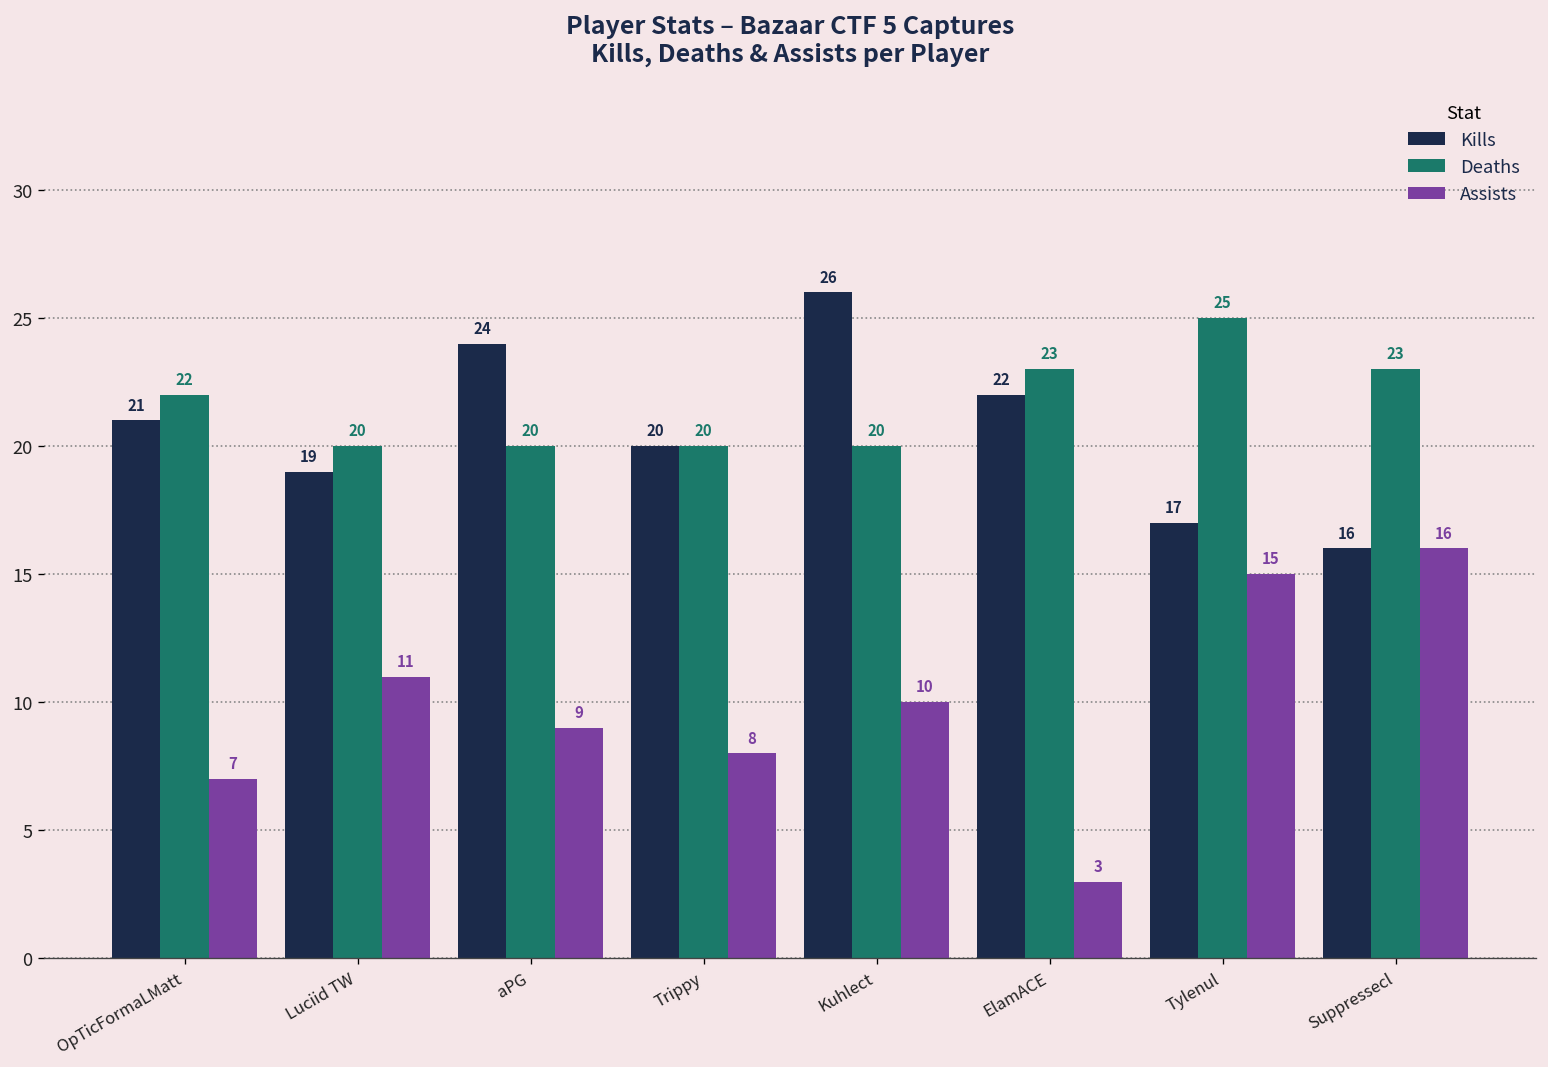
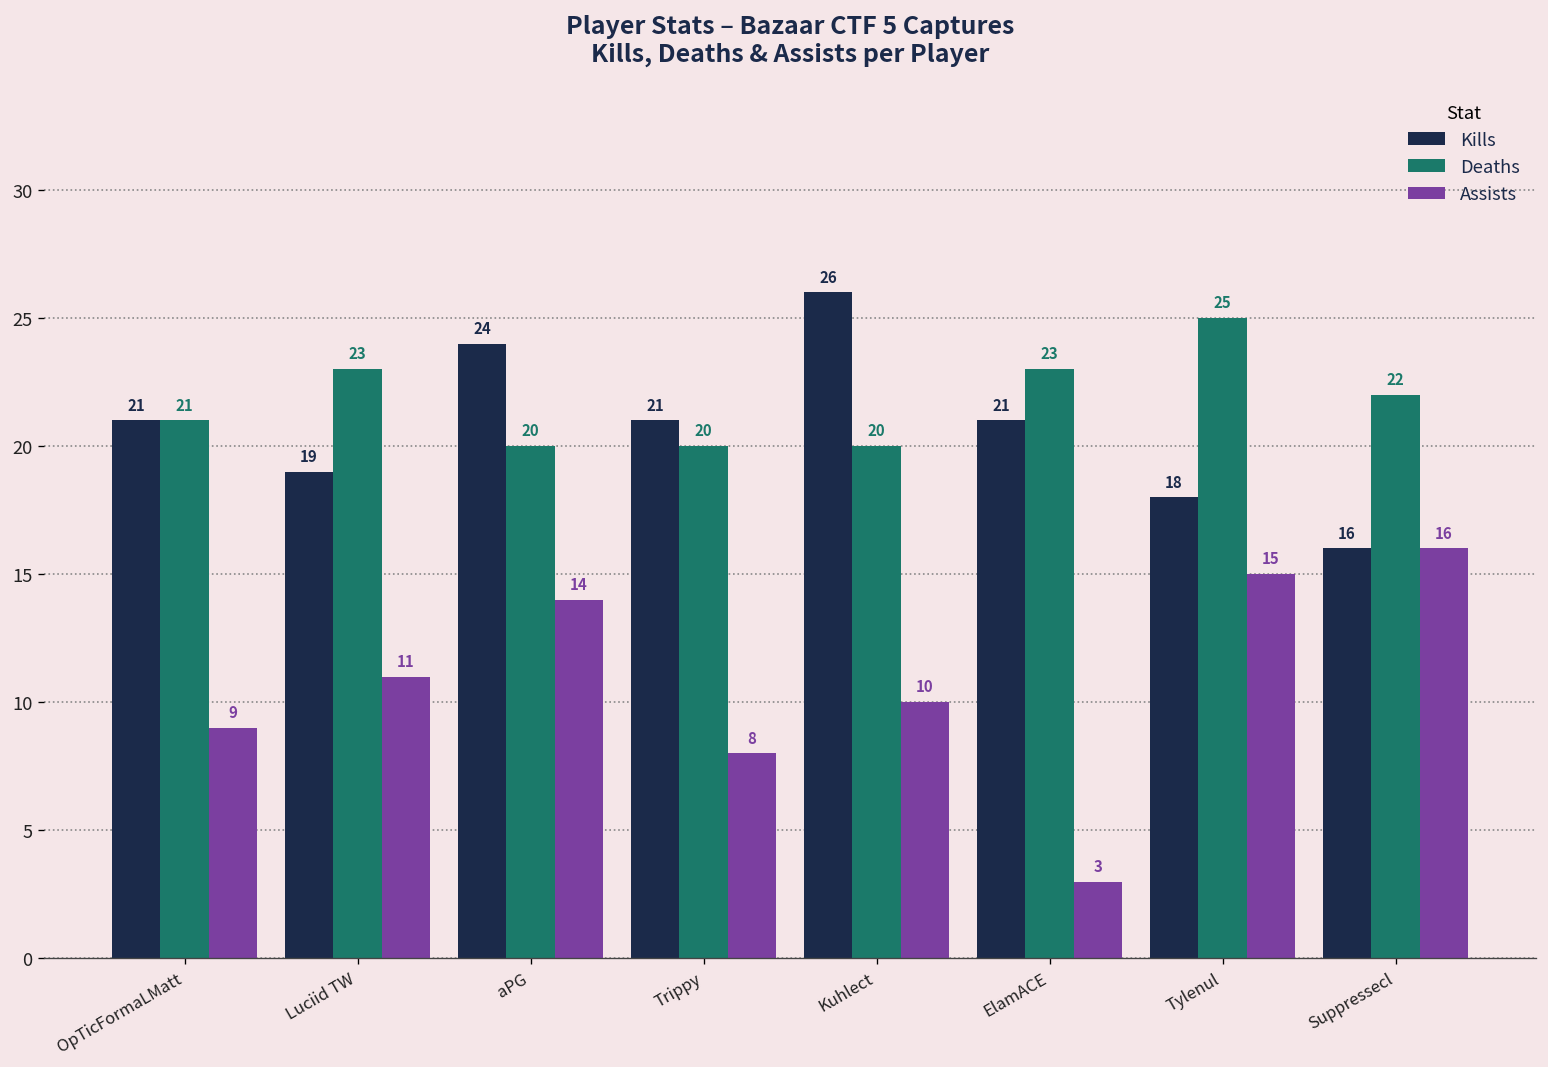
  {
    "Kills": {
      "OpTicFormaLMatt": 21,
      "Luciid TW": 19,
      "aPG": 24,
-     "Trippy": 20,
+     "Trippy": 21,
      "Kuhlect": 26,
-     "ElamACE": 22,
-     "Tylenul": 17,
+     "ElamACE": 21,
+     "Tylenul": 18,
      "Suppressecl": 16
    },
    "Deaths": {
-     "OpTicFormaLMatt": 22,
-     "Luciid TW": 20,
+     "OpTicFormaLMatt": 21,
+     "Luciid TW": 23,
      "aPG": 20,
      "Trippy": 20,
      "Kuhlect": 20,
      "ElamACE": 23,
      "Tylenul": 25,
-     "Suppressecl": 23
+     "Suppressecl": 22
    },
    "Assists": {
-     "OpTicFormaLMatt": 7,
+     "OpTicFormaLMatt": 9,
      "Luciid TW": 11,
-     "aPG": 9,
+     "aPG": 14,
      "Trippy": 8,
      "Kuhlect": 10,
      "ElamACE": 3,
      "Tylenul": 15,
      "Suppressecl": 16
    }
  }
